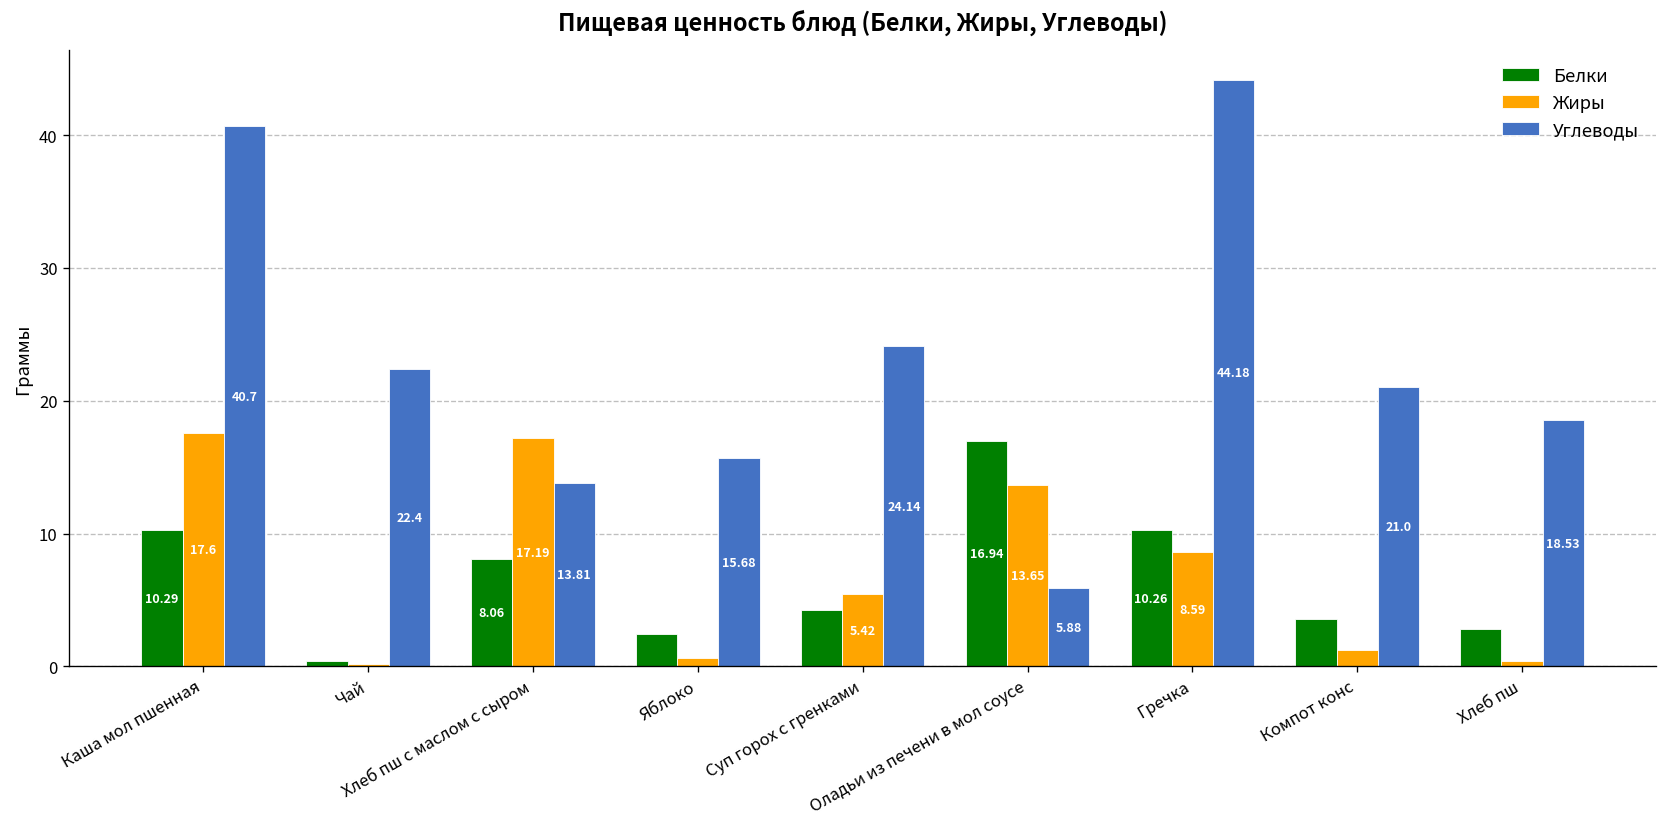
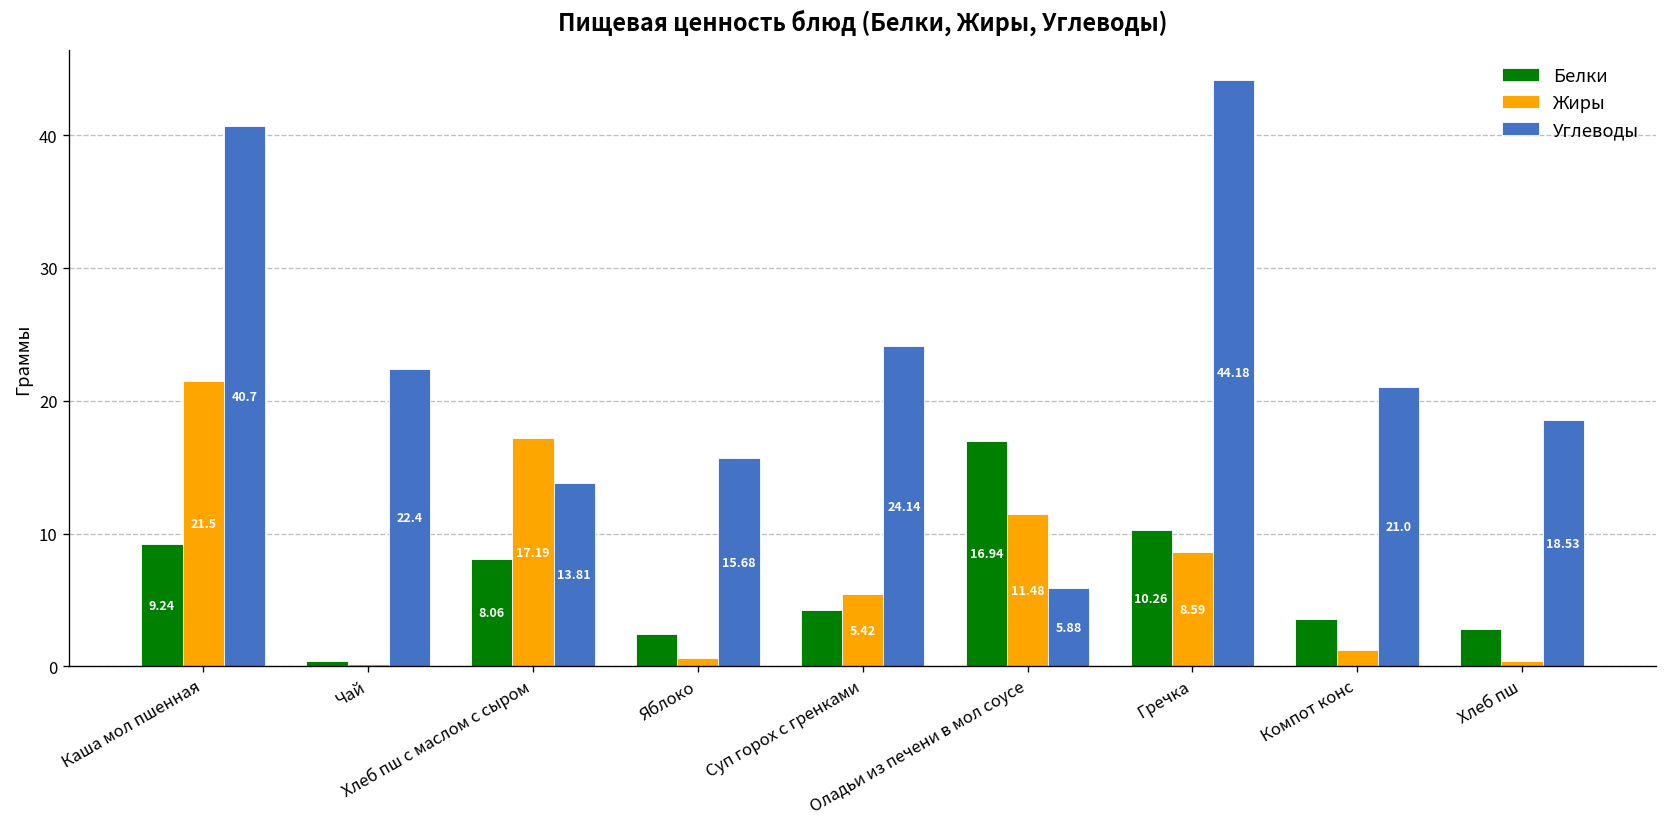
  {
    "Белки": {
-     "Каша мол пшенная": 10.29,
+     "Каша мол пшенная": 9.24,
      "Хлеб пш с маслом с сыром": 8.06,
      "Оладьи из печени в мол соусе": 16.94,
      "Гречка": 10.26
    },
    "Жиры": {
-     "Каша мол пшенная": 17.6,
+     "Каша мол пшенная": 21.5,
      "Хлеб пш с маслом с сыром": 17.19,
      "Суп горох с гренками": 5.42,
-     "Оладьи из печени в мол соусе": 13.65,
+     "Оладьи из печени в мол соусе": 11.48,
      "Гречка": 8.59
    },
    "Углеводы": {
      "Каша мол пшенная": 40.7,
      "Чай": 22.4,
      "Хлеб пш с маслом с сыром": 13.81,
      "Яблоко": 15.68,
      "Суп горох с гренками": 24.14,
      "Оладьи из печени в мол соусе": 5.88,
      "Гречка": 44.18,
      "Компот конс": 21.0,
      "Хлеб пш": 18.53
    }
  }
